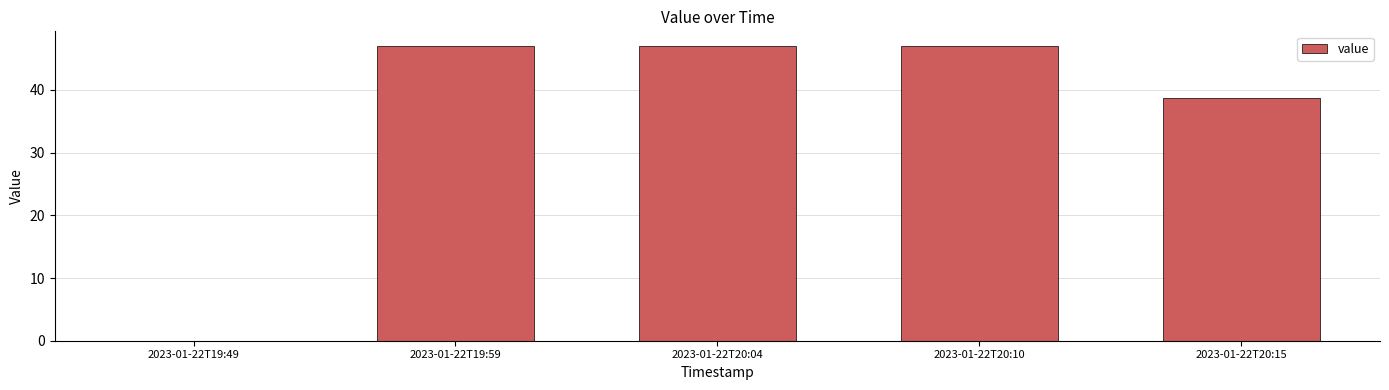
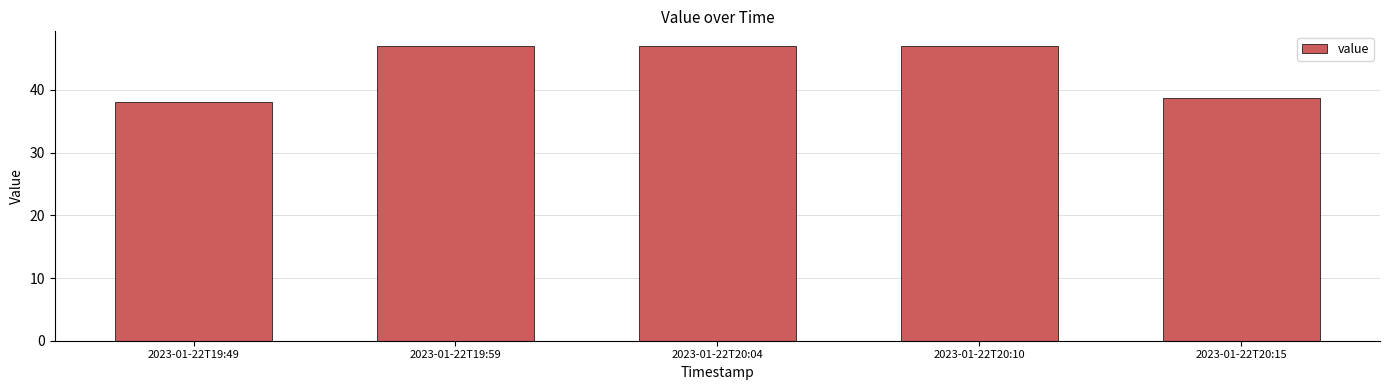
  {
-   "2023-01-22T19:49": 0,
+   "2023-01-22T19:49": 38,
    "2023-01-22T19:59": 47,
    "2023-01-22T20:04": 47,
    "2023-01-22T20:10": 47,
    "2023-01-22T20:15": 39
  }
